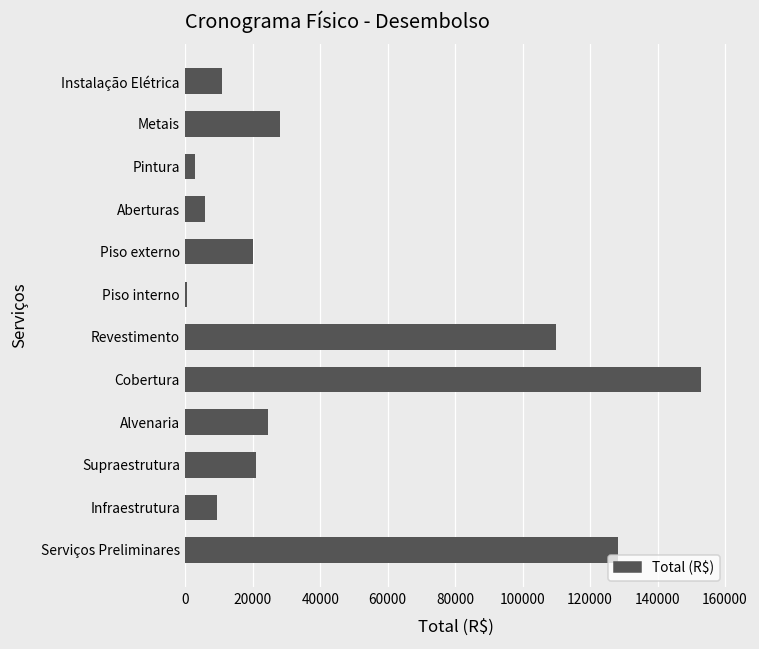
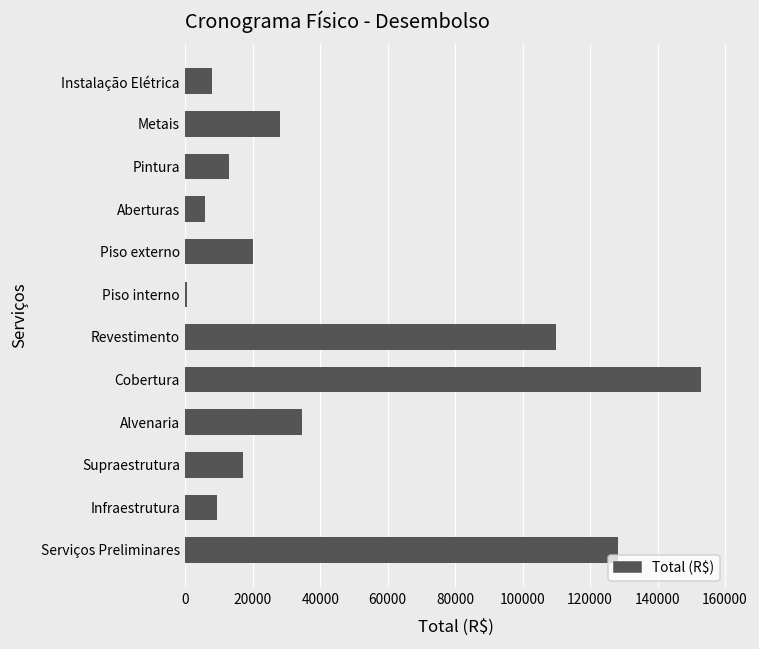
  {
-   "Instalação Elétrica": 11000,
+   "Instalação Elétrica": 8000,
    "Metais": 28000,
-   "Pintura": 3000,
+   "Pintura": 13000,
    "Aberturas": 6000,
    "Piso externo": 20000,
    "Revestimento": 110000,
    "Cobertura": 153000,
-   "Alvenaria": 25000,
-   "Supraestrutura": 21000,
+   "Alvenaria": 35000,
+   "Supraestrutura": 17000,
    "Infraestrutura": 10000,
    "Serviços Preliminares": 128000
  }
